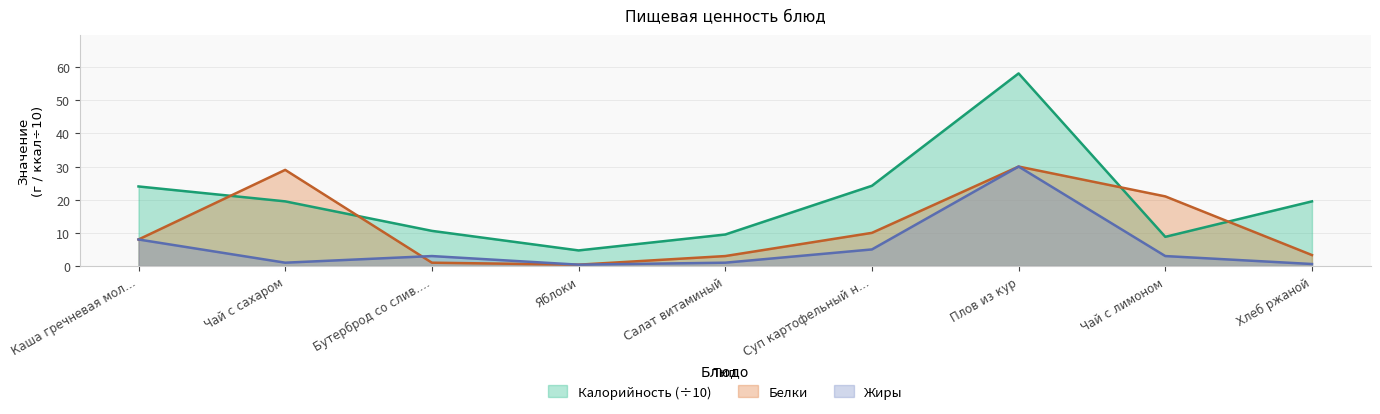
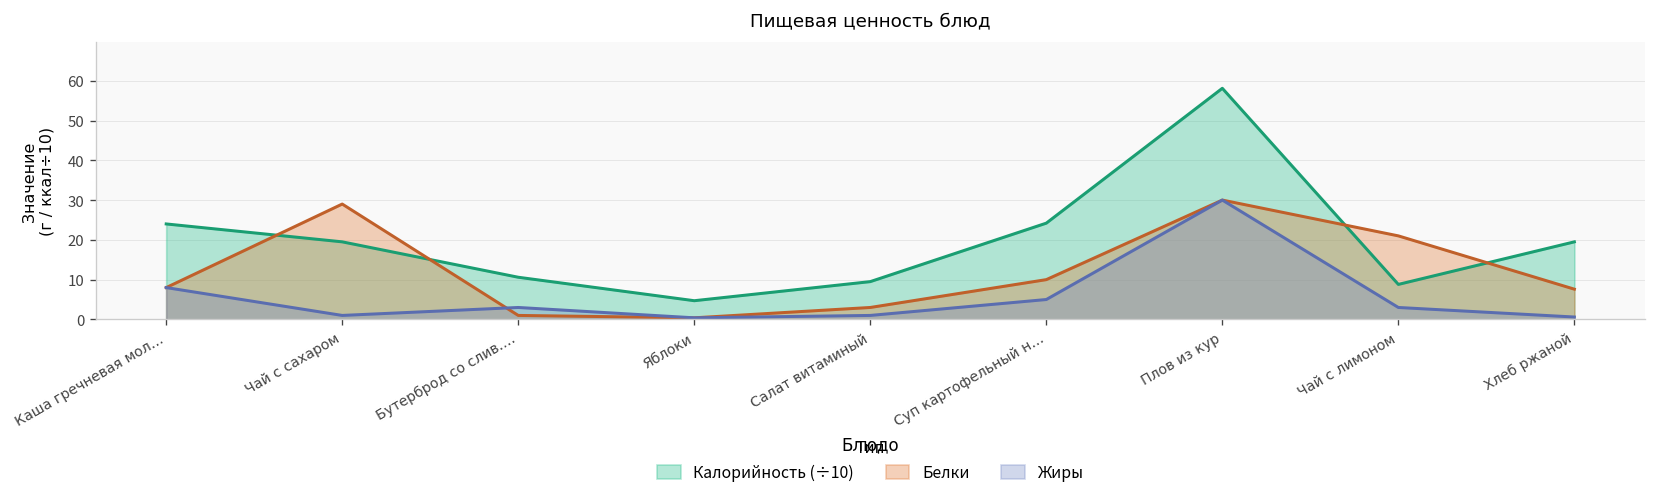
  {
    "Белки": {
      "Чай с сахаром": 29,
      "Бутерброд со слив.…": 1,
      "Салат витаминый": 3,
      "Суп картофельный н…": 10,
      "Чай с лимоном": 21,
-     "Хлеб ржаной": 3
+     "Хлеб ржаной": 8
    }
  }
